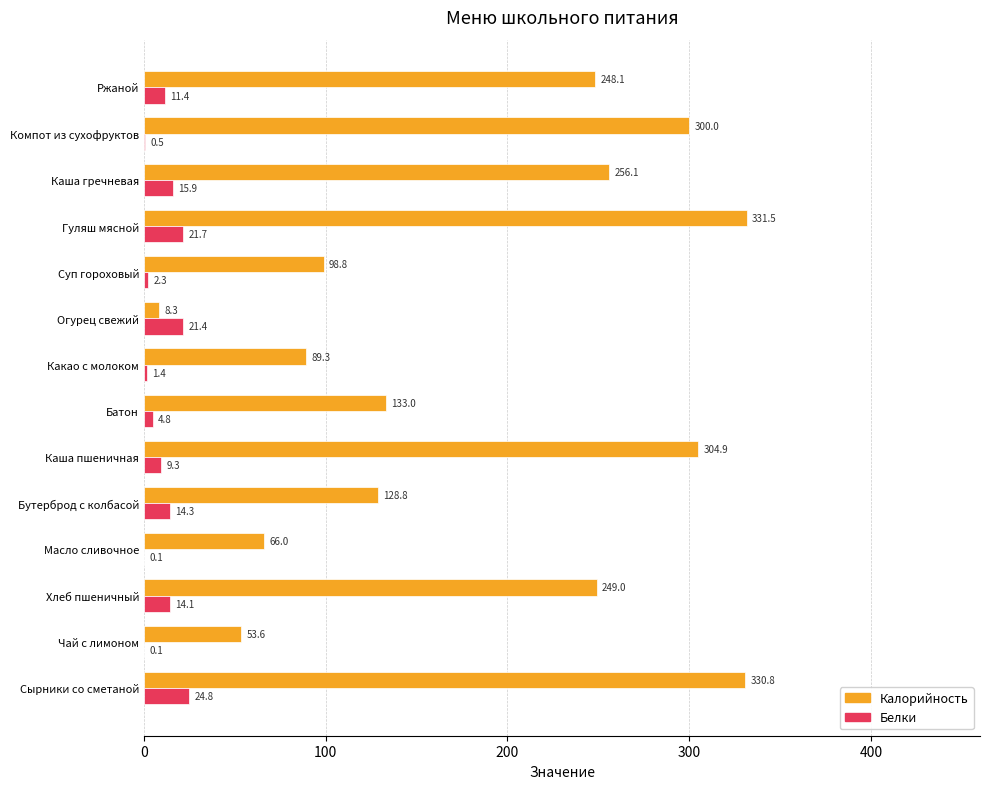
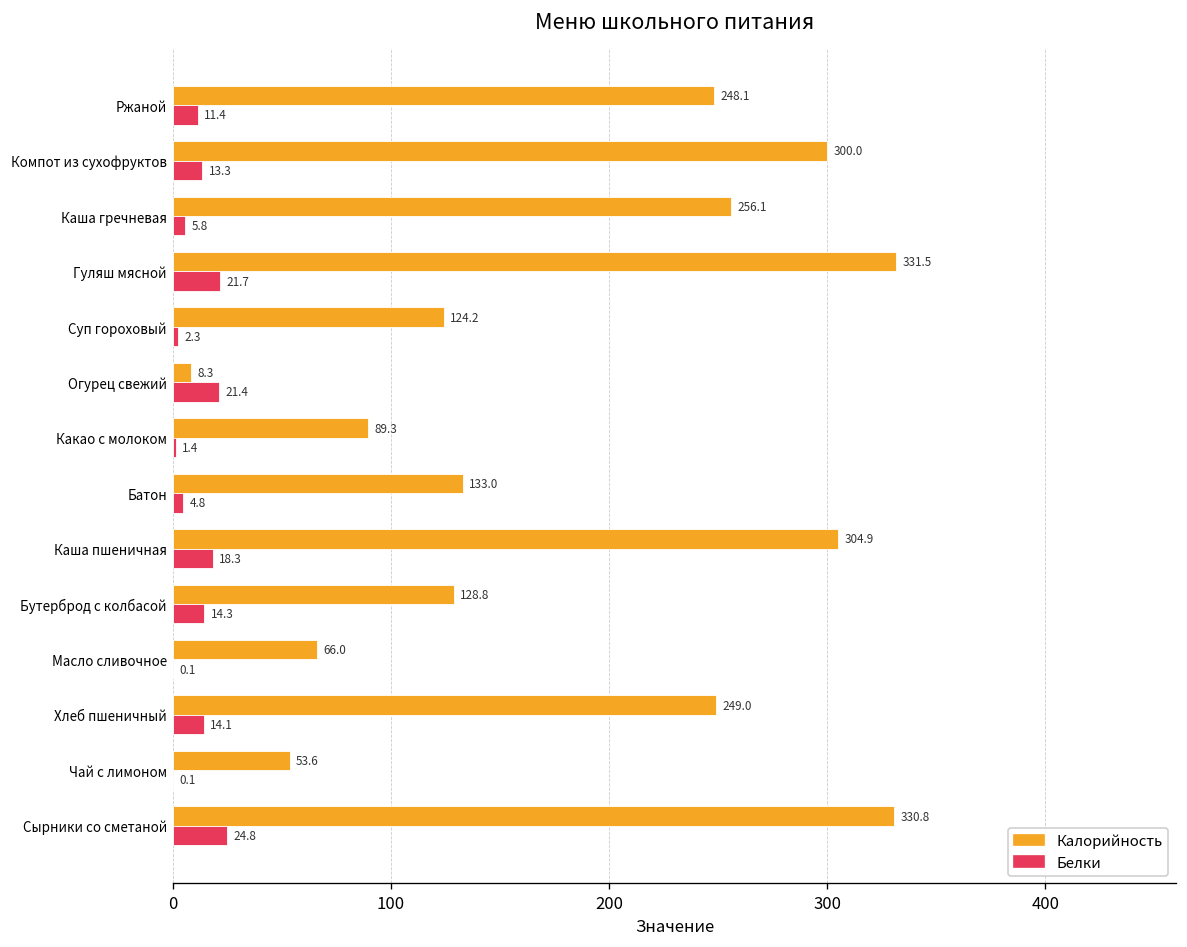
  {
    "Калорийность": {
      "Ржаной": 248.1,
      "Компот из сухофруктов": 300.0,
      "Каша гречневая": 256.1,
      "Гуляш мясной": 331.5,
-     "Суп гороховый": 98.8,
+     "Суп гороховый": 124.2,
      "Огурец свежий": 8.3,
      "Какао с молоком": 89.3,
      "Батон": 133.0,
      "Каша пшеничная": 304.9,
      "Бутерброд с колбасой": 128.8,
      "Масло сливочное": 66.0,
      "Хлеб пшеничный": 249.0,
      "Чай с лимоном": 53.6,
      "Сырники со сметаной": 330.8
    },
    "Белки": {
      "Ржаной": 11.4,
-     "Компот из сухофруктов": 0.5,
-     "Каша гречневая": 15.9,
+     "Компот из сухофруктов": 13.3,
+     "Каша гречневая": 5.8,
      "Гуляш мясной": 21.7,
      "Суп гороховый": 2.3,
      "Огурец свежий": 21.4,
      "Какао с молоком": 1.4,
      "Батон": 4.8,
-     "Каша пшеничная": 9.3,
+     "Каша пшеничная": 18.3,
      "Бутерброд с колбасой": 14.3,
      "Масло сливочное": 0.1,
      "Хлеб пшеничный": 14.1,
      "Чай с лимоном": 0.1,
      "Сырники со сметаной": 24.8
    }
  }
